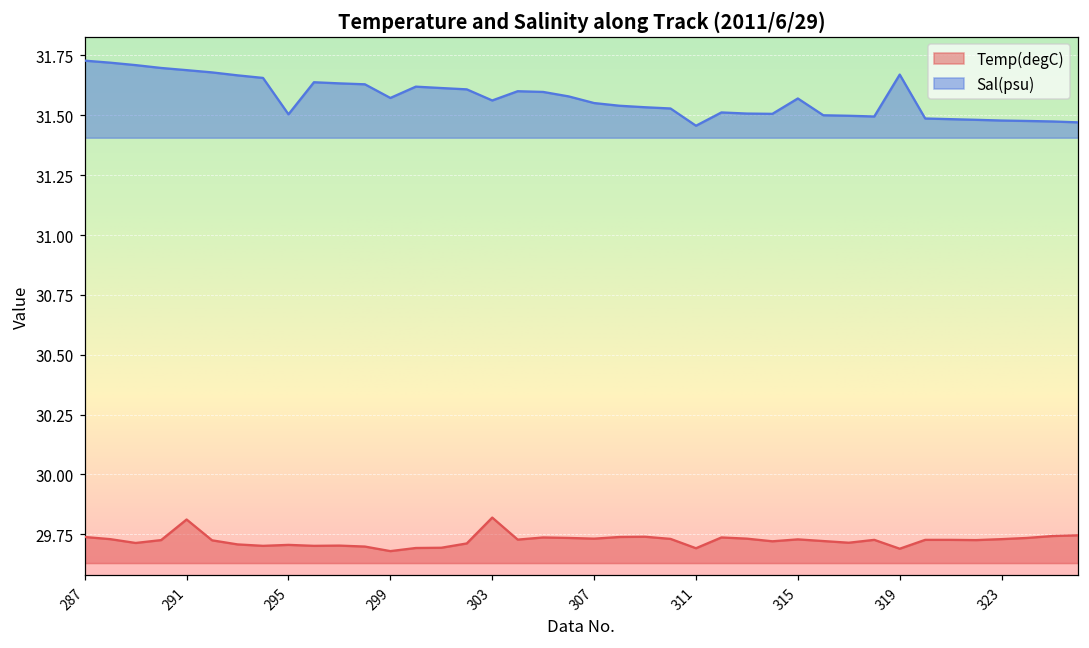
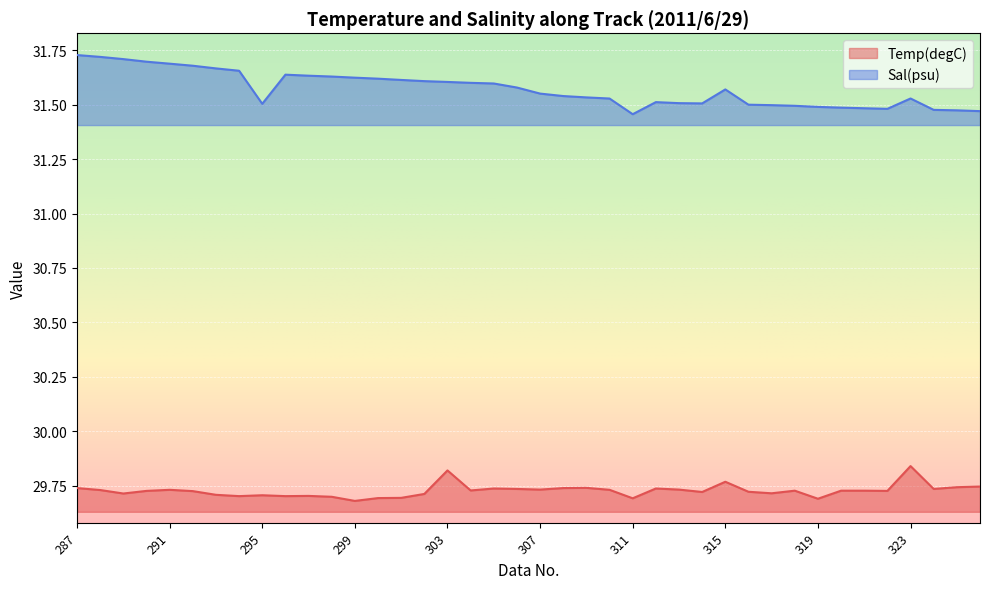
  {
    "Temp(degC)": {
      "287": 29.74,
-     "291": 29.81,
+     "291": 29.73,
      "295": 29.71,
      "299": 29.68,
      "303": 29.82,
      "307": 29.73,
      "311": 29.69,
-     "315": 29.73,
+     "315": 29.77,
      "319": 29.69,
-     "323": 29.73
+     "323": 29.84
    },
    "Sal(psu)": {
      "287": 31.73,
      "291": 31.69,
      "295": 31.50,
-     "299": 31.57,
-     "303": 31.56,
+     "299": 31.62,
+     "303": 31.60,
      "307": 31.55,
      "311": 31.46,
      "315": 31.57,
-     "319": 31.67,
-     "323": 31.48
+     "319": 31.49,
+     "323": 31.53
    }
  }
